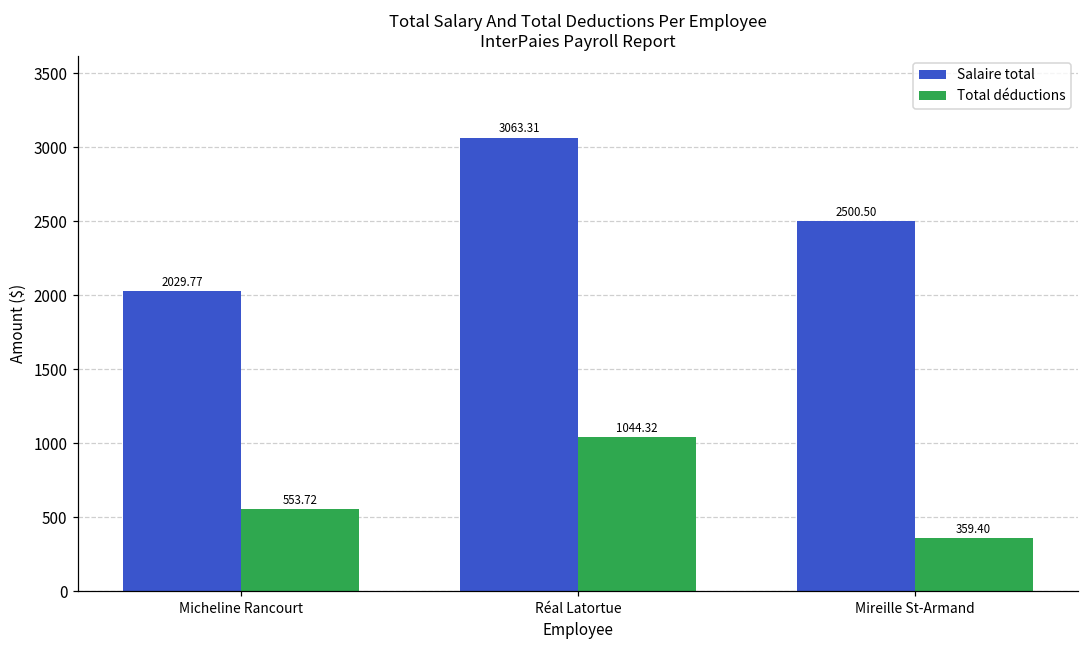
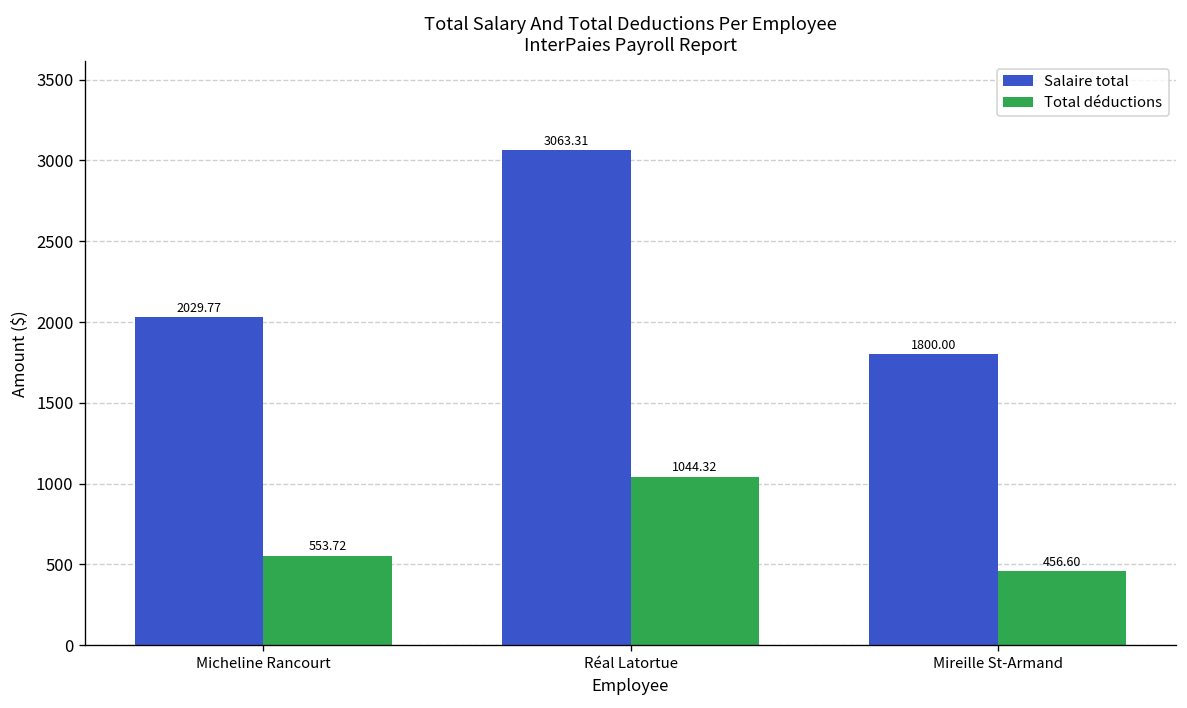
  {
    "Salaire total": {
      "Micheline Rancourt": 2029.77,
      "Réal Latortue": 3063.31,
-     "Mireille St-Armand": 2500.50
+     "Mireille St-Armand": 1800.00
    },
    "Total déductions": {
      "Micheline Rancourt": 553.72,
      "Réal Latortue": 1044.32,
-     "Mireille St-Armand": 359.40
+     "Mireille St-Armand": 456.60
    }
  }
